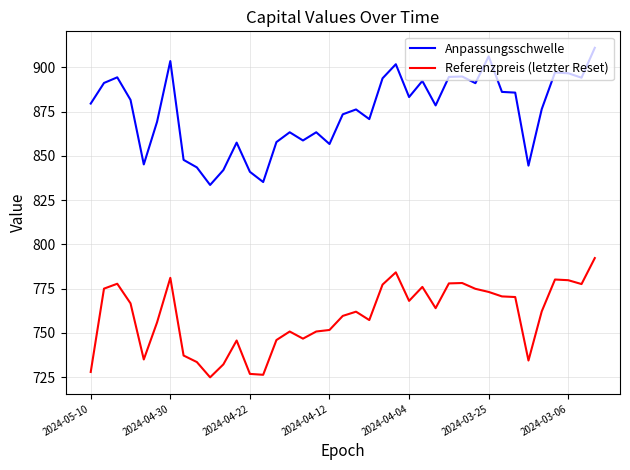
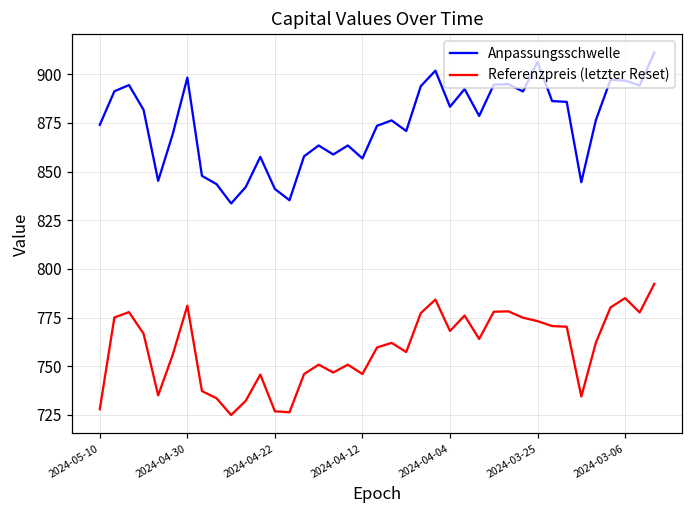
  {
    "Anpassungsschwelle": {
-     "2024-05-10": 880,
-     "2024-04-30": 904,
+     "2024-05-10": 874,
+     "2024-04-30": 898,
      "2024-04-22": 841,
      "2024-04-12": 857,
      "2024-04-04": 883
    },
    "Referenzpreis (letzter Reset)": {
      "2024-05-10": 728,
      "2024-04-30": 781,
      "2024-04-22": 727,
-     "2024-04-12": 752,
+     "2024-04-12": 746,
      "2024-04-04": 768,
      "2024-03-25": 773,
-     "2024-03-06": 780
+     "2024-03-06": 785
    }
  }
